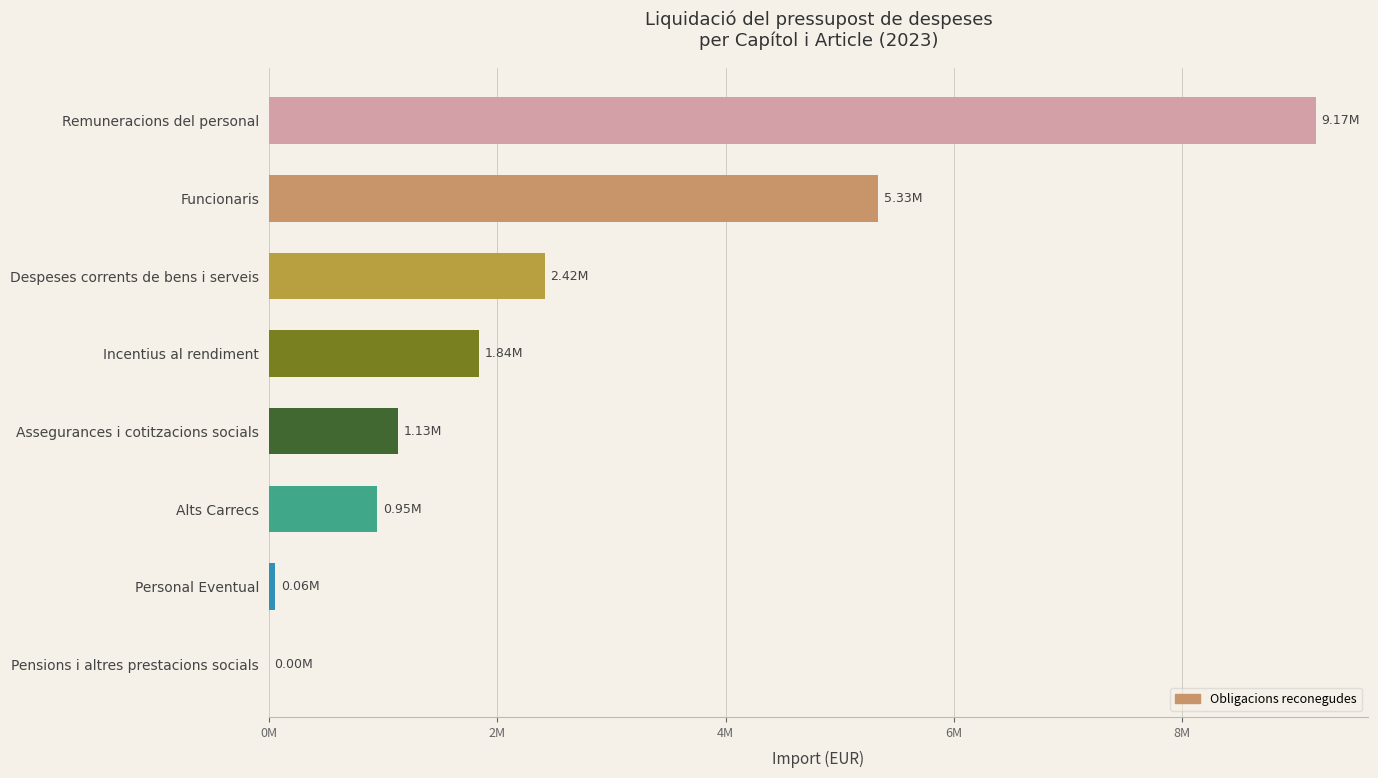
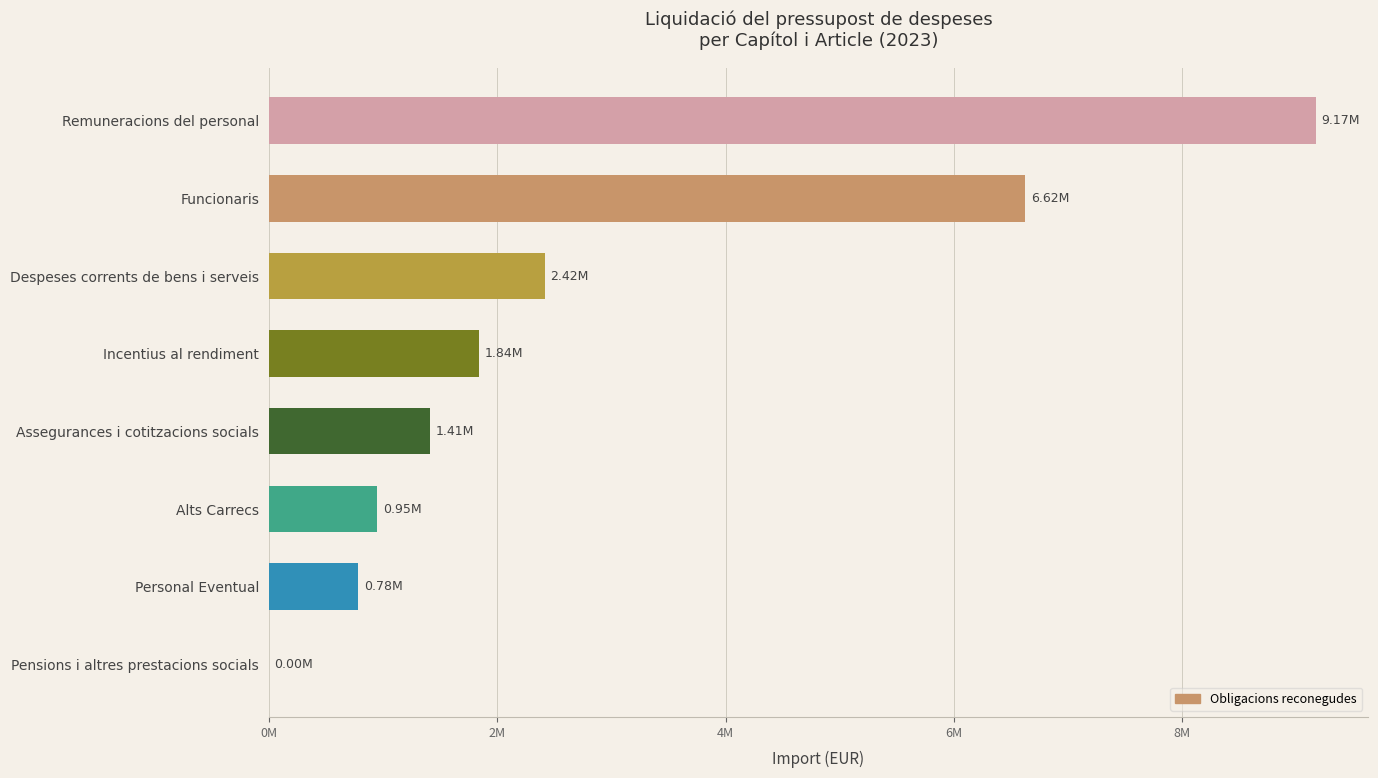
  {
    "Remuneracions del personal": "9.17M",
-   "Funcionaris": "5.33M",
+   "Funcionaris": "6.62M",
    "Despeses corrents de bens i serveis": "2.42M",
    "Incentius al rendiment": "1.84M",
-   "Assegurances i cotitzacions socials": "1.13M",
+   "Assegurances i cotitzacions socials": "1.41M",
    "Alts Carrecs": "0.95M",
-   "Personal Eventual": "0.06M",
+   "Personal Eventual": "0.78M",
    "Pensions i altres prestacions socials": "0.00M"
  }
